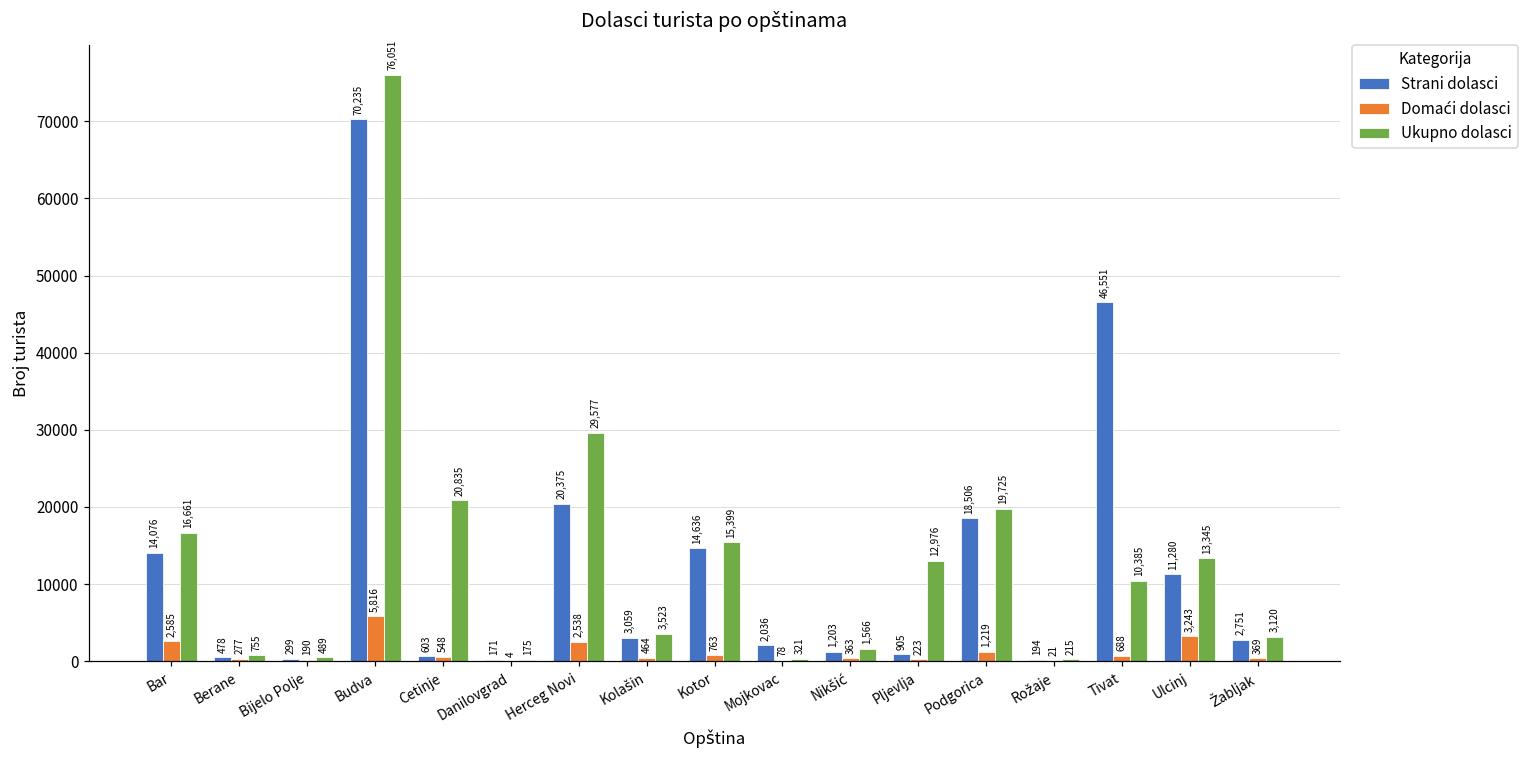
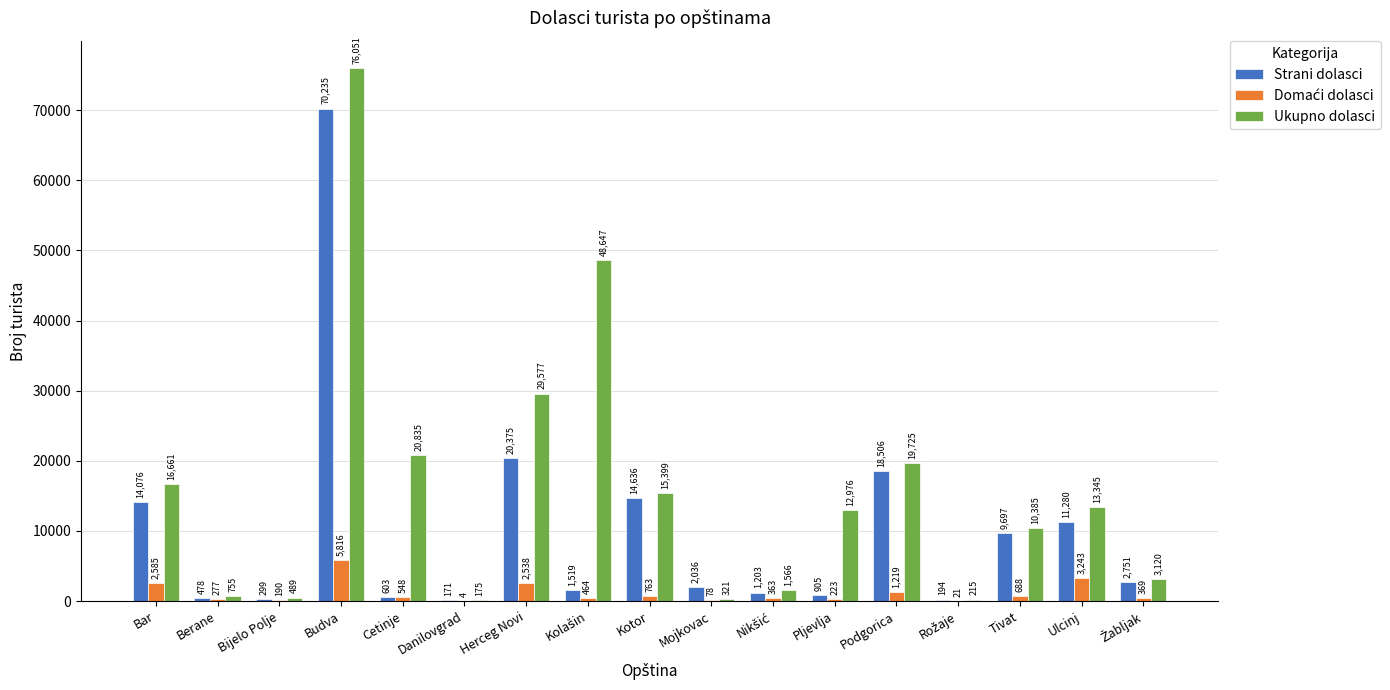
  {
    "Strani dolasci": {
      "Bar": "14,076",
      "Berane": "478",
      "Bijelo Polje": "299",
      "Budva": "70,235",
      "Cetinje": "603",
      "Danilovgrad": "171",
      "Herceg Novi": "20,375",
-     "Kolašin": "3,059",
+     "Kolašin": "1,519",
      "Kotor": "14,636",
      "Mojkovac": "2,036",
      "Nikšić": "1,203",
      "Pljevlja": "905",
      "Podgorica": "18,506",
      "Rožaje": "194",
-     "Tivat": "46,551",
+     "Tivat": "9,697",
      "Ulcinj": "11,280",
      "Žabljak": "2,751"
    },
    "Domaći dolasci": {
      "Bar": "2,585",
      "Berane": "277",
      "Bijelo Polje": "190",
      "Budva": "5,816",
      "Cetinje": "548",
      "Danilovgrad": "4",
      "Herceg Novi": "2,538",
      "Kolašin": "464",
      "Kotor": "763",
      "Mojkovac": "78",
      "Nikšić": "363",
      "Pljevlja": "223",
      "Podgorica": "1,219",
      "Rožaje": "21",
      "Tivat": "688",
      "Ulcinj": "3,243",
      "Žabljak": "369"
    },
    "Ukupno dolasci": {
      "Bar": "16,661",
      "Berane": "755",
      "Bijelo Polje": "489",
      "Budva": "76,051",
      "Cetinje": "20,835",
      "Danilovgrad": "175",
      "Herceg Novi": "29,577",
-     "Kolašin": "3,523",
+     "Kolašin": "48,647",
      "Kotor": "15,399",
      "Mojkovac": "321",
      "Nikšić": "1,566",
      "Pljevlja": "12,976",
      "Podgorica": "19,725",
      "Rožaje": "215",
      "Tivat": "10,385",
      "Ulcinj": "13,345",
      "Žabljak": "3,120"
    }
  }
